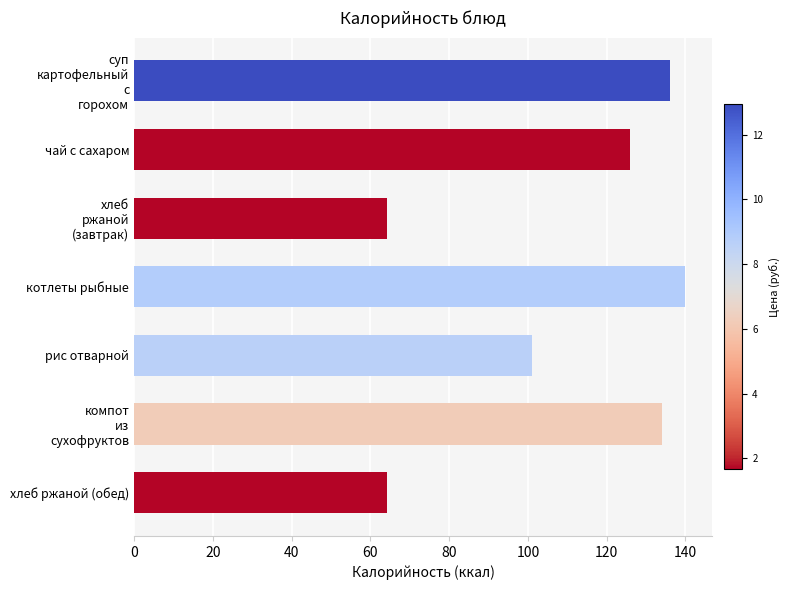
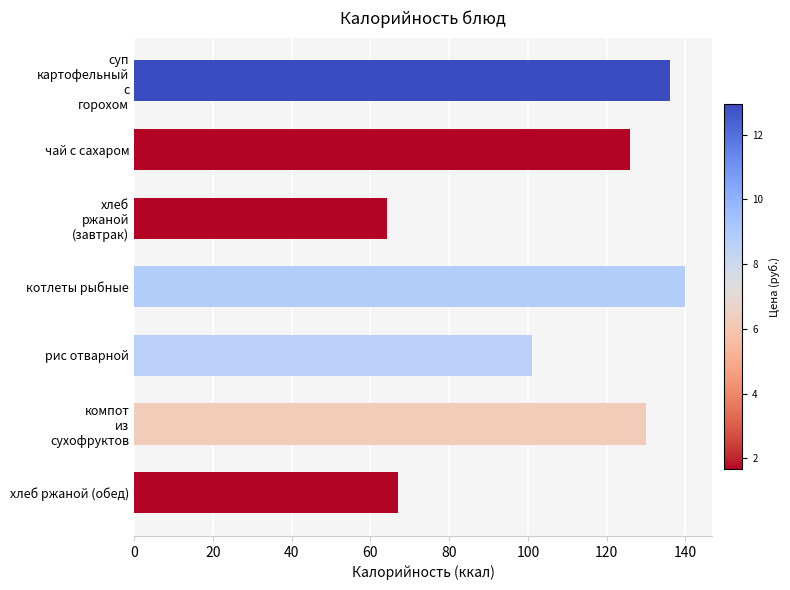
  {
    "суп картофельный с горохом": 136,
    "чай с сахаром": 126,
    "хлеб ржаной (завтрак)": 64,
    "котлеты рыбные": 140,
    "рис отварной": 101,
-   "компот из сухофруктов": 134,
-   "хлеб ржаной (обед)": 64
+   "компот из сухофруктов": 130,
+   "хлеб ржаной (обед)": 67
  }
